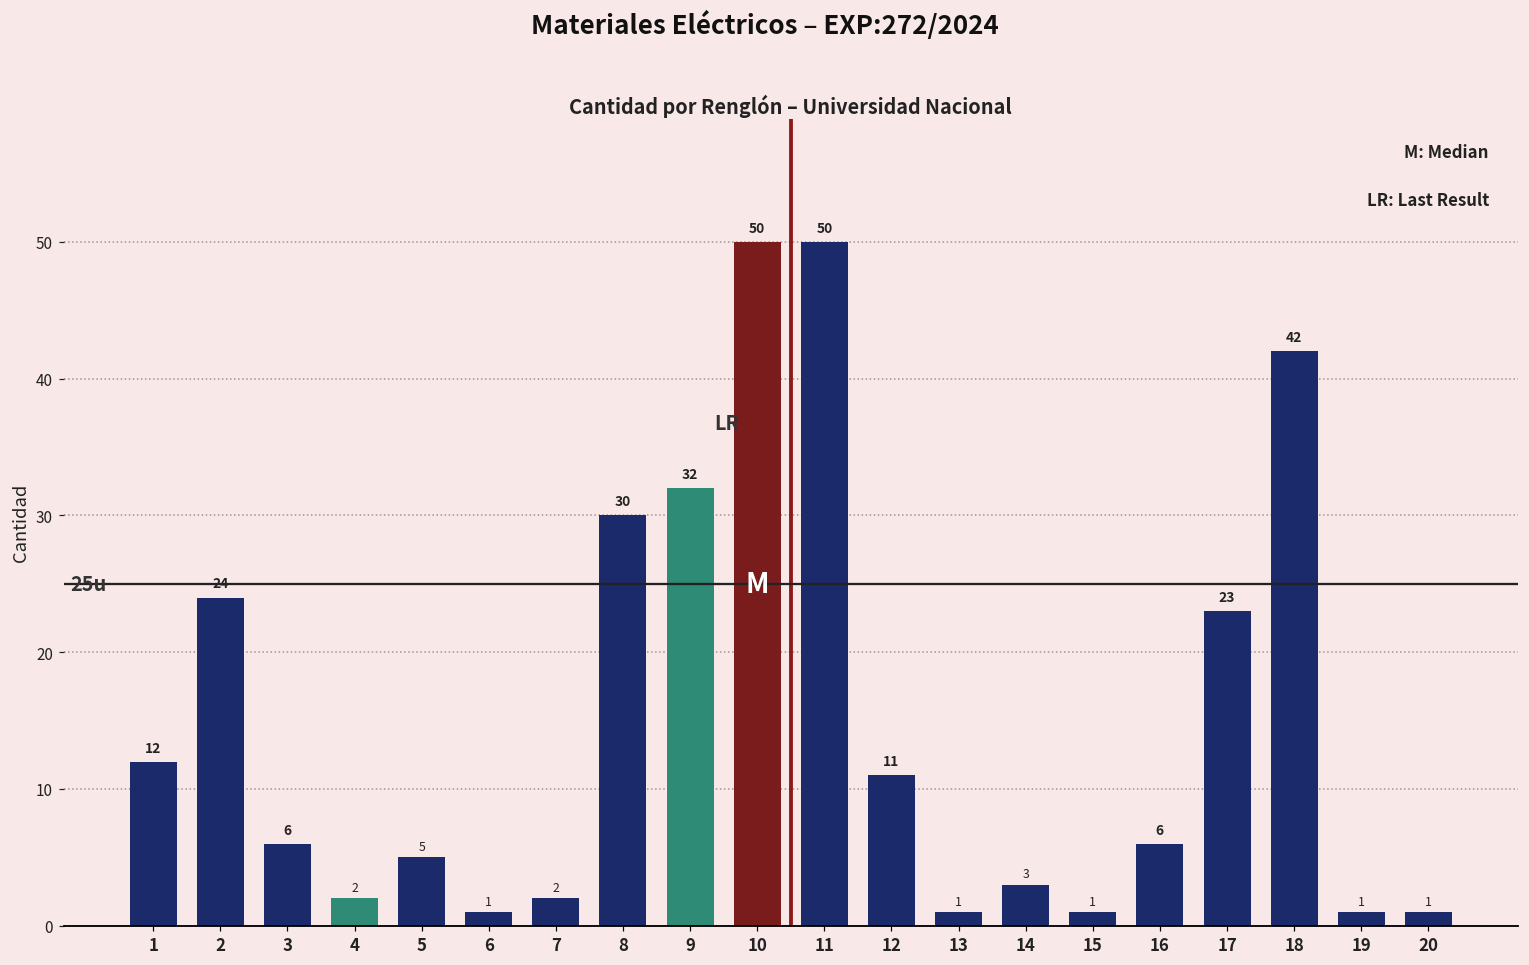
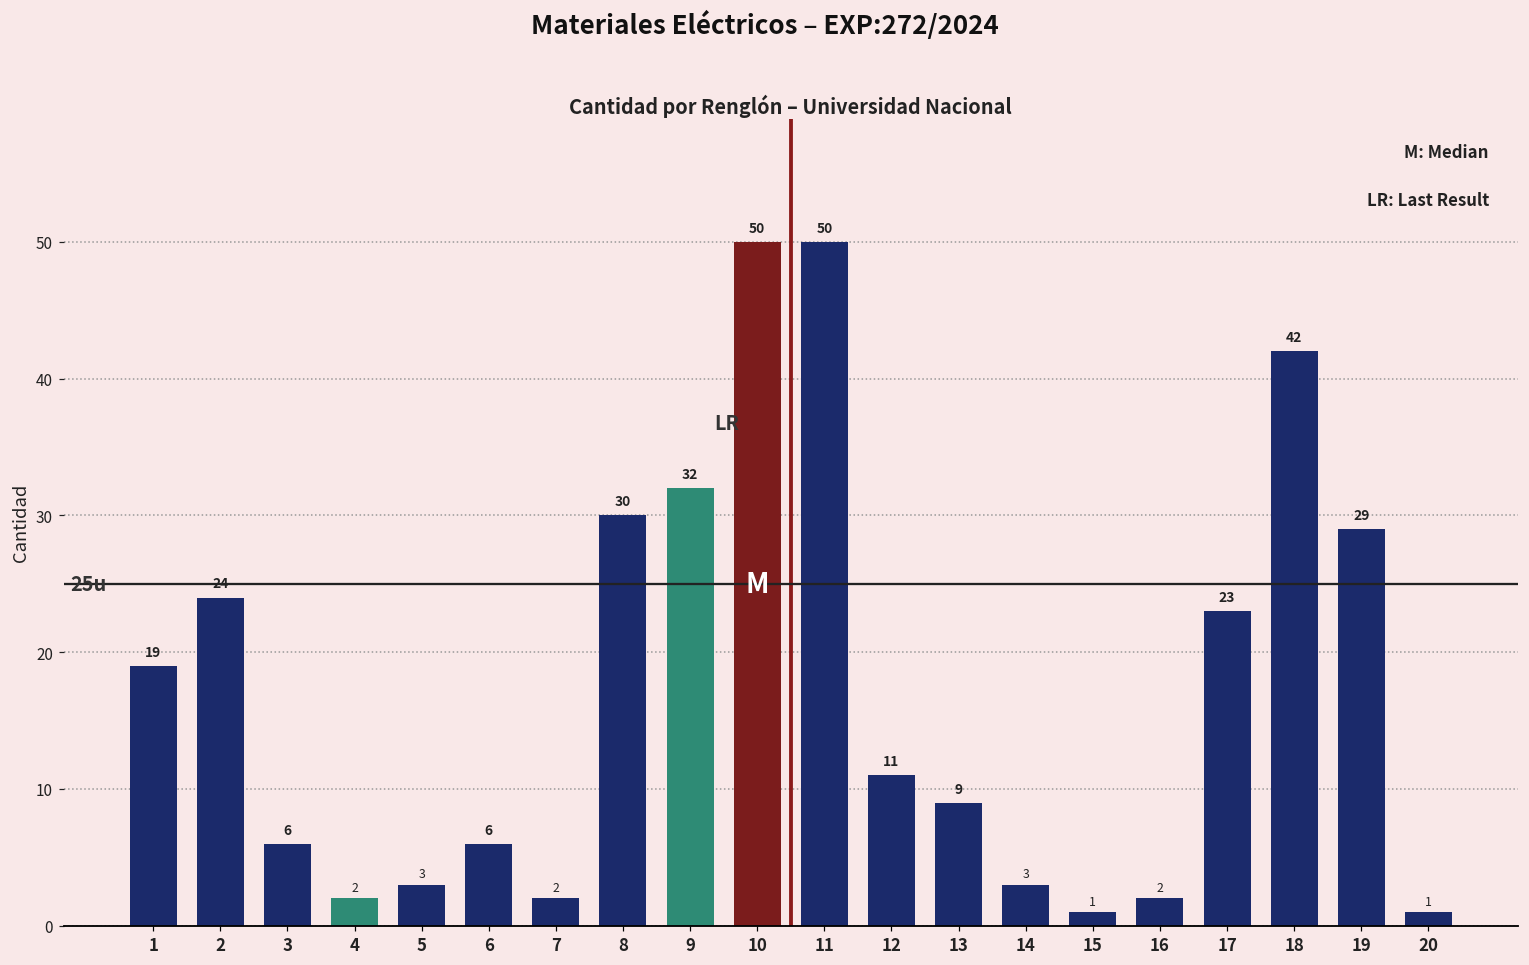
  {
-   "1": 12,
+   "1": 19,
    "2": 24,
    "3": 6,
    "4": 2,
-   "5": 5,
-   "6": 1,
+   "5": 3,
+   "6": 6,
    "7": 2,
    "8": 30,
    "9": 32,
    "10": 50,
    "11": 50,
    "12": 11,
-   "13": 1,
+   "13": 9,
    "14": 3,
    "15": 1,
-   "16": 6,
+   "16": 2,
    "17": 23,
    "18": 42,
-   "19": 1,
+   "19": 29,
    "20": 1
  }
